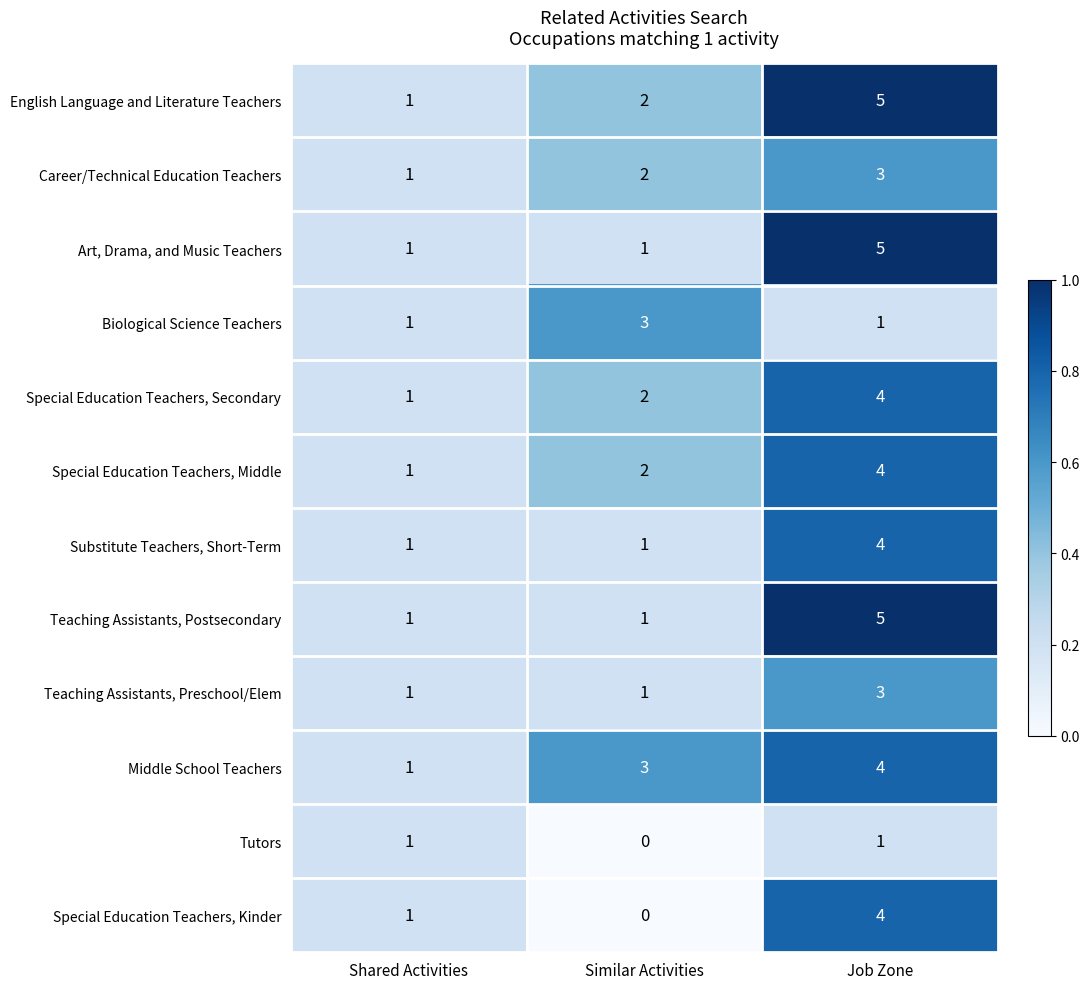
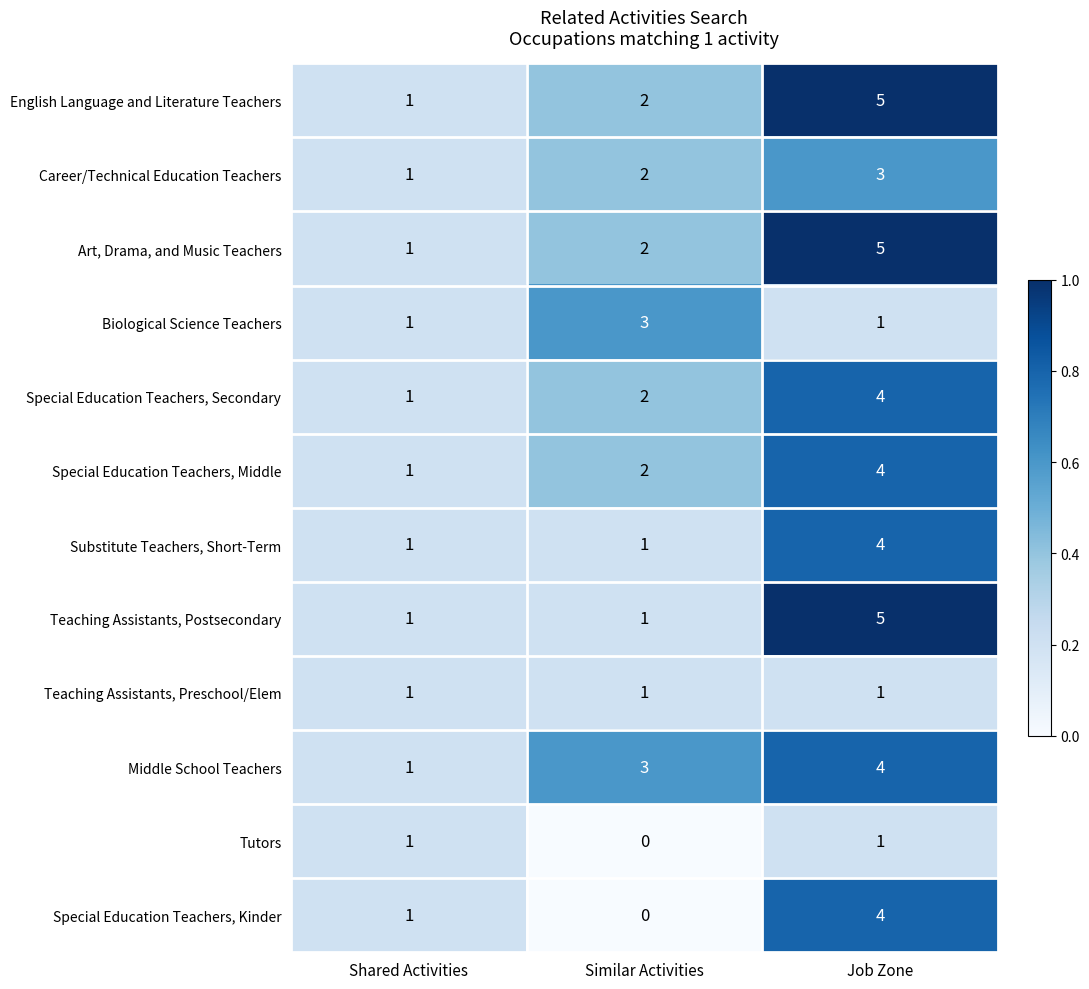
  {
    "English Language and Literature Teachers": {
      "Shared Activities": 1,
      "Similar Activities": 2,
      "Job Zone": 5
    },
    "Career/Technical Education Teachers": {
      "Shared Activities": 1,
      "Similar Activities": 2,
      "Job Zone": 3
    },
    "Art, Drama, and Music Teachers": {
      "Shared Activities": 1,
-     "Similar Activities": 1,
+     "Similar Activities": 2,
      "Job Zone": 5
    },
    "Biological Science Teachers": {
      "Shared Activities": 1,
      "Similar Activities": 3,
      "Job Zone": 1
    },
    "Special Education Teachers, Secondary": {
      "Shared Activities": 1,
      "Similar Activities": 2,
      "Job Zone": 4
    },
    "Special Education Teachers, Middle": {
      "Shared Activities": 1,
      "Similar Activities": 2,
      "Job Zone": 4
    },
    "Substitute Teachers, Short-Term": {
      "Shared Activities": 1,
      "Similar Activities": 1,
      "Job Zone": 4
    },
    "Teaching Assistants, Postsecondary": {
      "Shared Activities": 1,
      "Similar Activities": 1,
      "Job Zone": 5
    },
    "Teaching Assistants, Preschool/Elem": {
      "Shared Activities": 1,
      "Similar Activities": 1,
-     "Job Zone": 3
+     "Job Zone": 1
    },
    "Middle School Teachers": {
      "Shared Activities": 1,
      "Similar Activities": 3,
      "Job Zone": 4
    },
    "Tutors": {
      "Shared Activities": 1,
      "Similar Activities": 0,
      "Job Zone": 1
    },
    "Special Education Teachers, Kinder": {
      "Shared Activities": 1,
      "Similar Activities": 0,
      "Job Zone": 4
    }
  }
